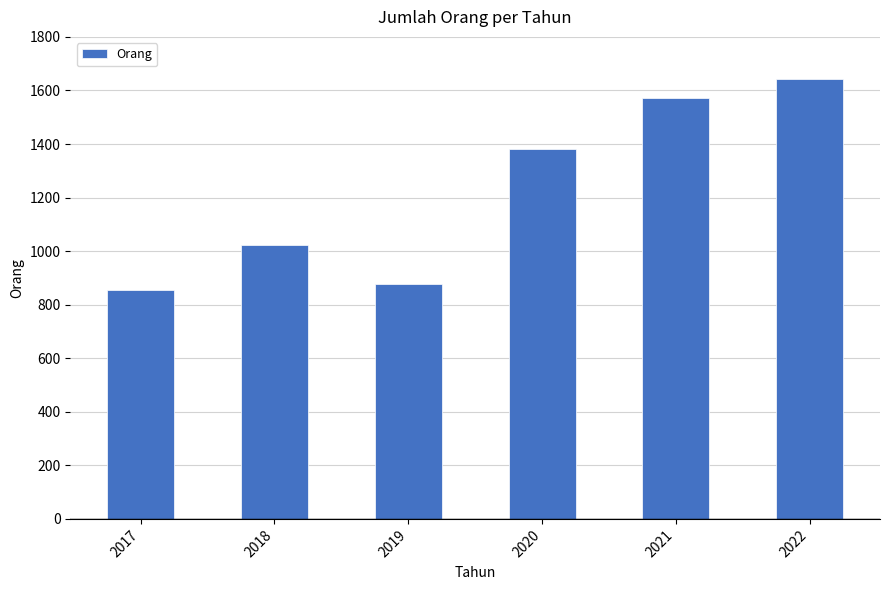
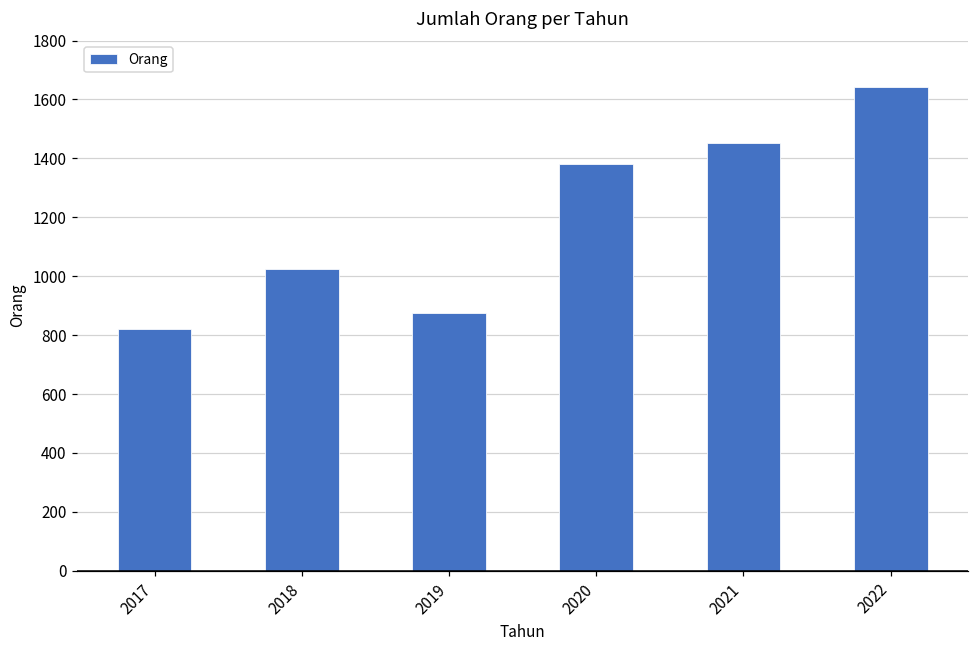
  {
-   "2017": 860,
+   "2017": 820,
    "2018": 1020,
    "2019": 880,
    "2020": 1380,
-   "2021": 1570,
+   "2021": 1450,
    "2022": 1640
  }
